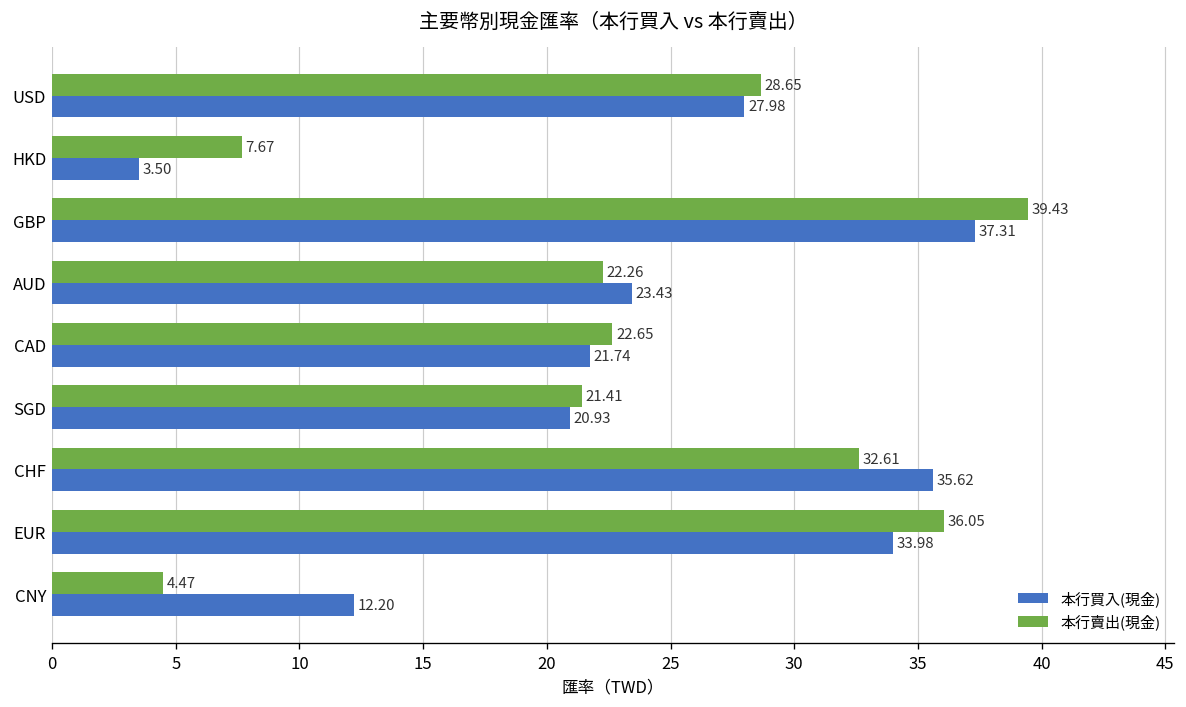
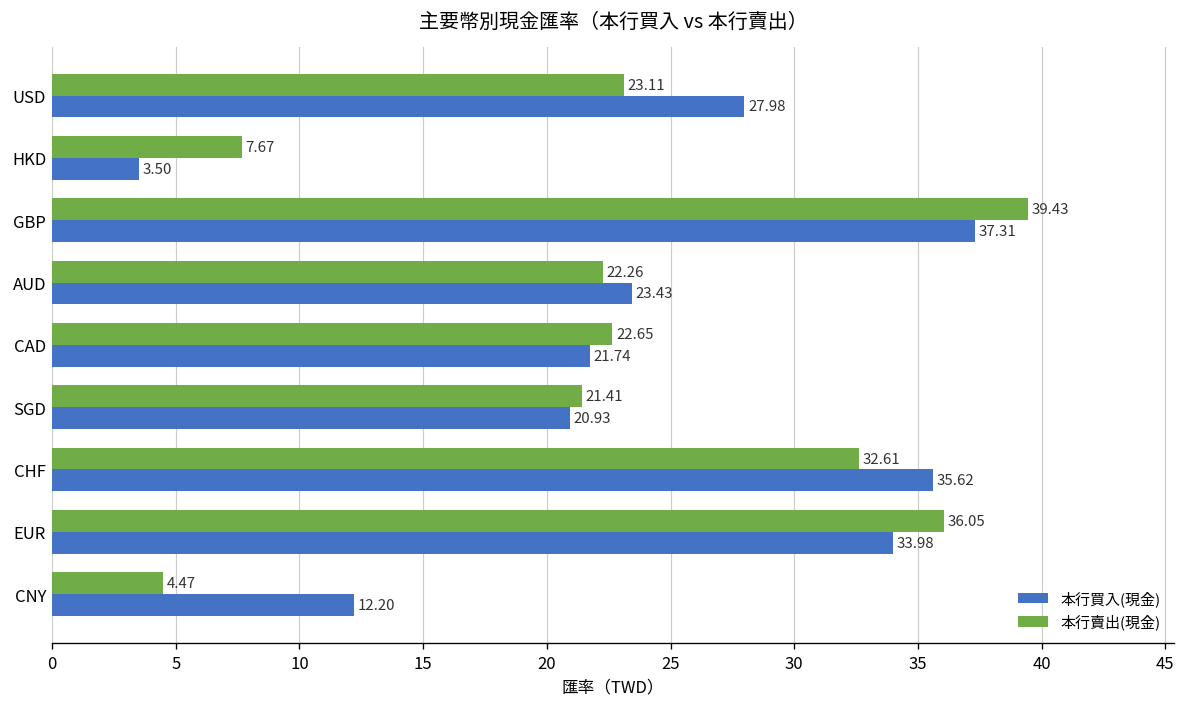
  {
    "本行買入(現金)": {
      "USD": 27.98,
      "HKD": 3.50,
      "GBP": 37.31,
      "AUD": 23.43,
      "CAD": 21.74,
      "SGD": 20.93,
      "CHF": 35.62,
      "EUR": 33.98,
      "CNY": 12.20
    },
    "本行賣出(現金)": {
-     "USD": 28.65,
+     "USD": 23.11,
      "HKD": 7.67,
      "GBP": 39.43,
      "AUD": 22.26,
      "CAD": 22.65,
      "SGD": 21.41,
      "CHF": 32.61,
      "EUR": 36.05,
      "CNY": 4.47
    }
  }
